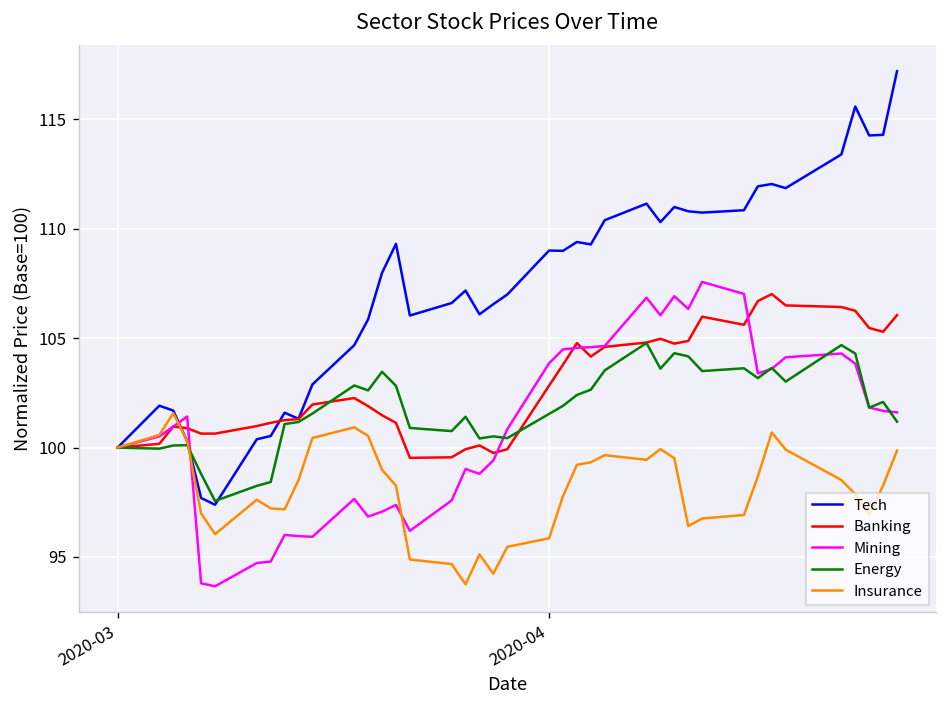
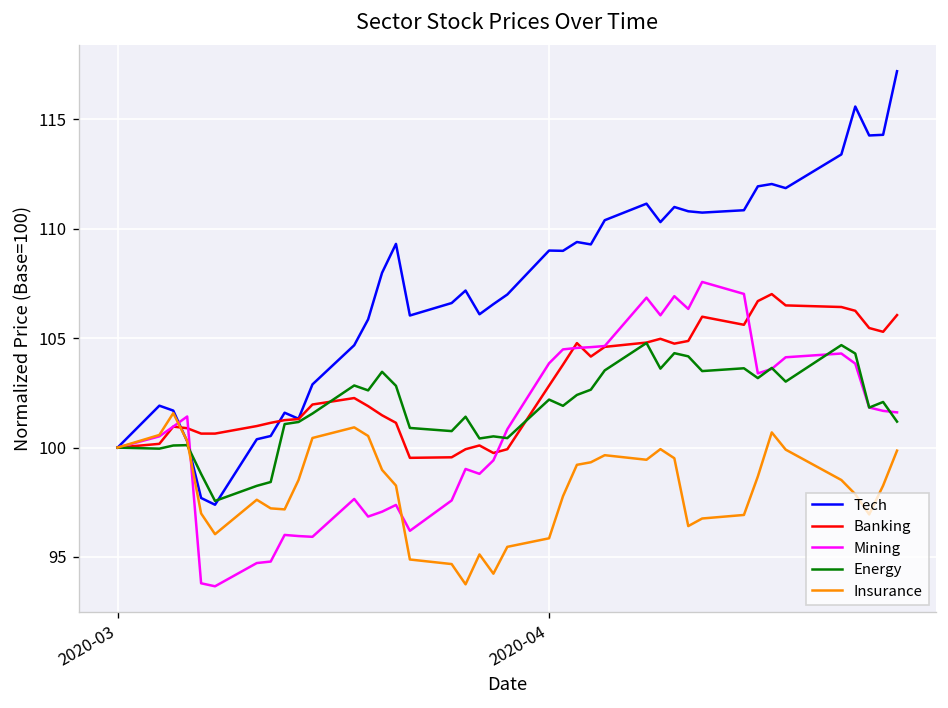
  {
    "Tech": {
      "2020-04": 109.0
    },
    "Banking": {
      "2020-04": 102.8
    },
    "Mining": {
      "2020-04": 103.9
    },
    "Energy": {
-     "2020-04": 101.5
+     "2020-04": 102.2
    },
    "Insurance": {
      "2020-04": 95.9
    }
  }
